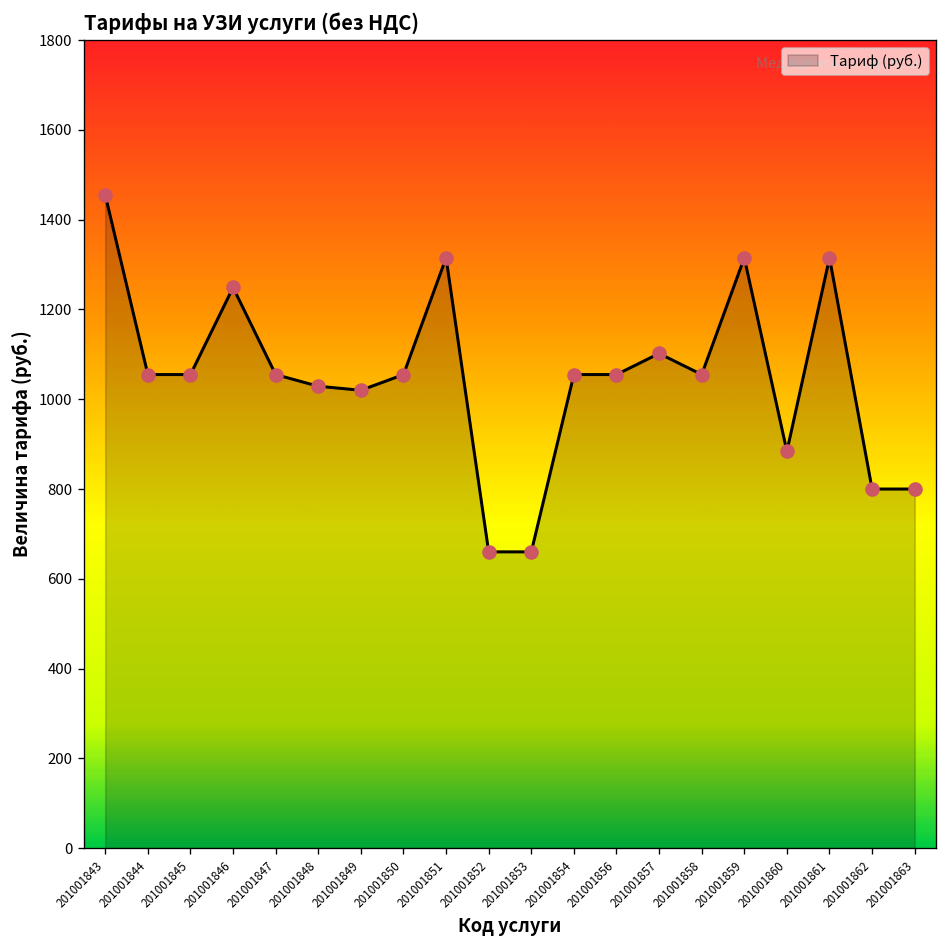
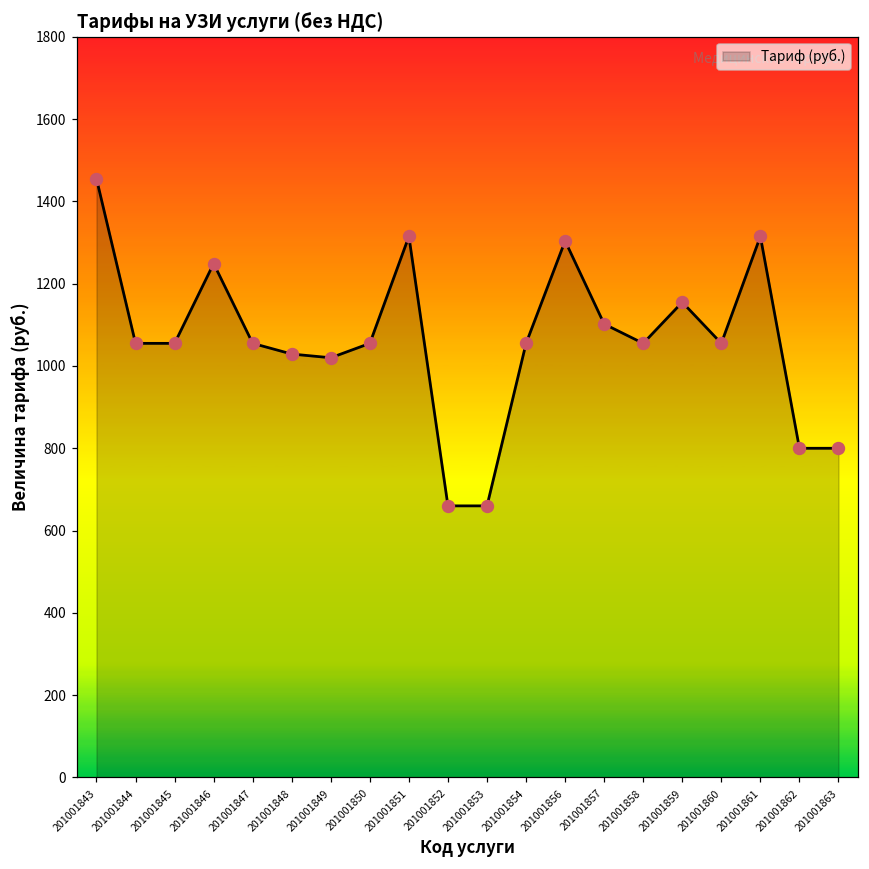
  {
    "201001843": 1460,
    "201001844": 1060,
    "201001845": 1060,
    "201001846": 1250,
    "201001847": 1060,
    "201001848": 1030,
    "201001849": 1020,
    "201001850": 1060,
    "201001851": 1320,
    "201001852": 660,
    "201001853": 660,
    "201001854": 1060,
-   "201001856": 1060,
+   "201001856": 1300,
    "201001857": 1100,
    "201001858": 1060,
-   "201001859": 1320,
-   "201001860": 880,
+   "201001859": 1160,
+   "201001860": 1060,
    "201001861": 1320,
    "201001862": 800,
    "201001863": 800
  }
